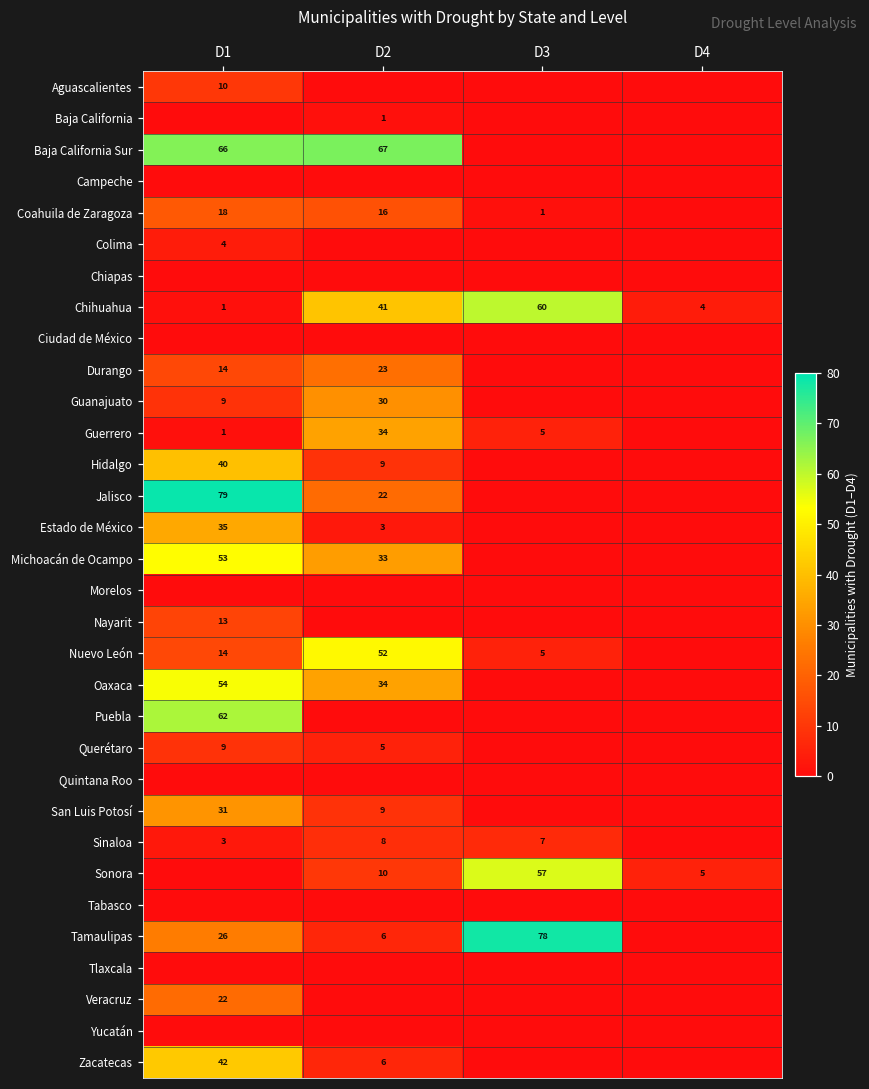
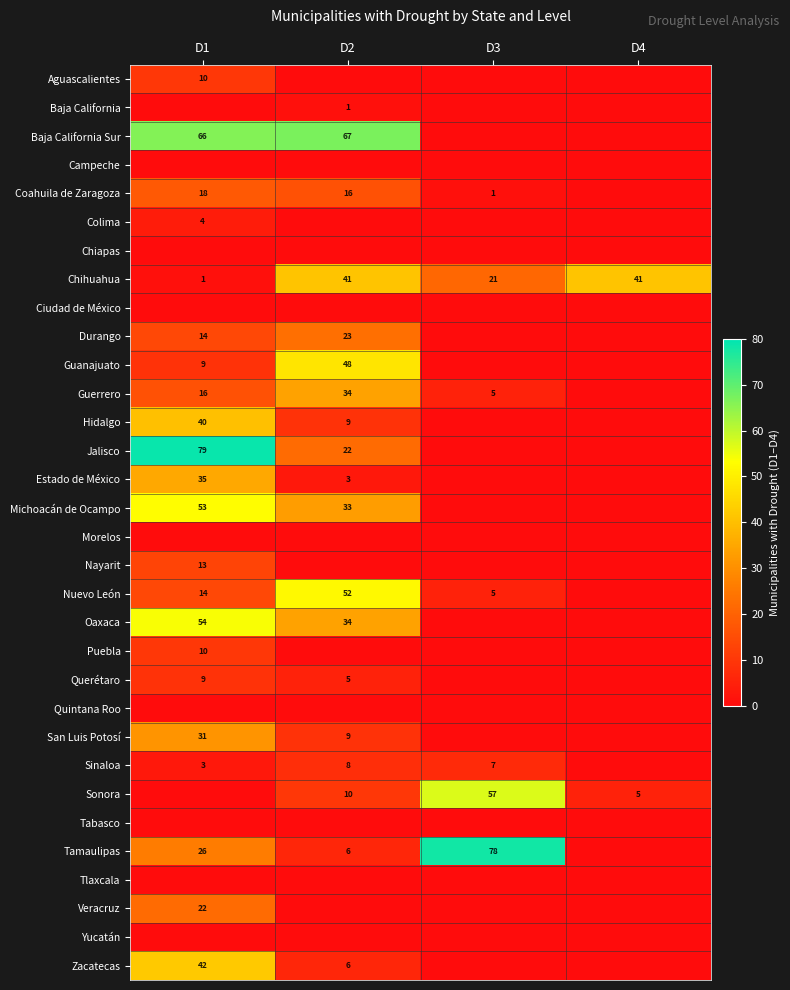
  {
    "Aguascalientes": {
      "D1": 10
    },
    "Baja California": {
      "D2": 1
    },
    "Baja California Sur": {
      "D1": 66,
      "D2": 67
    },
    "Coahuila de Zaragoza": {
      "D1": 18,
      "D2": 16,
      "D3": 1
    },
    "Colima": {
      "D1": 4
    },
    "Chihuahua": {
      "D1": 1,
      "D2": 41,
-     "D3": 60,
-     "D4": 4
+     "D3": 21,
+     "D4": 41
    },
    "Durango": {
      "D1": 14,
      "D2": 23
    },
    "Guanajuato": {
      "D1": 9,
-     "D2": 30
+     "D2": 48
    },
    "Guerrero": {
-     "D1": 1,
+     "D1": 16,
      "D2": 34,
      "D3": 5
    },
    "Hidalgo": {
      "D1": 40,
      "D2": 9
    },
    "Jalisco": {
      "D1": 79,
      "D2": 22
    },
    "Estado de México": {
      "D1": 35,
      "D2": 3
    },
    "Michoacán de Ocampo": {
      "D1": 53,
      "D2": 33
    },
    "Nayarit": {
      "D1": 13
    },
    "Nuevo León": {
      "D1": 14,
      "D2": 52,
      "D3": 5
    },
    "Oaxaca": {
      "D1": 54,
      "D2": 34
    },
    "Puebla": {
-     "D1": 62
+     "D1": 10
    },
    "Querétaro": {
      "D1": 9,
      "D2": 5
    },
    "San Luis Potosí": {
      "D1": 31,
      "D2": 9
    },
    "Sinaloa": {
      "D1": 3,
      "D2": 8,
      "D3": 7
    },
    "Sonora": {
      "D2": 10,
      "D3": 57,
      "D4": 5
    },
    "Tamaulipas": {
      "D1": 26,
      "D2": 6,
      "D3": 78
    },
    "Veracruz": {
      "D1": 22
    },
    "Zacatecas": {
      "D1": 42,
      "D2": 6
    }
  }
